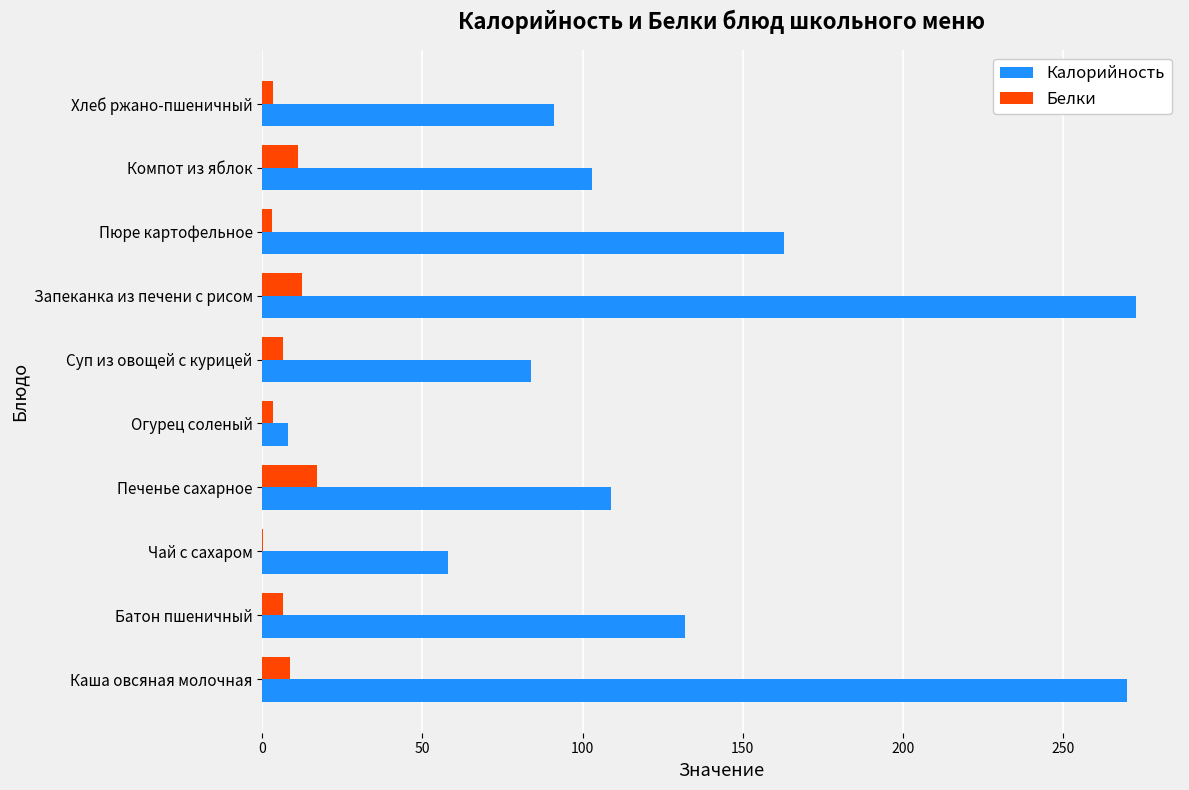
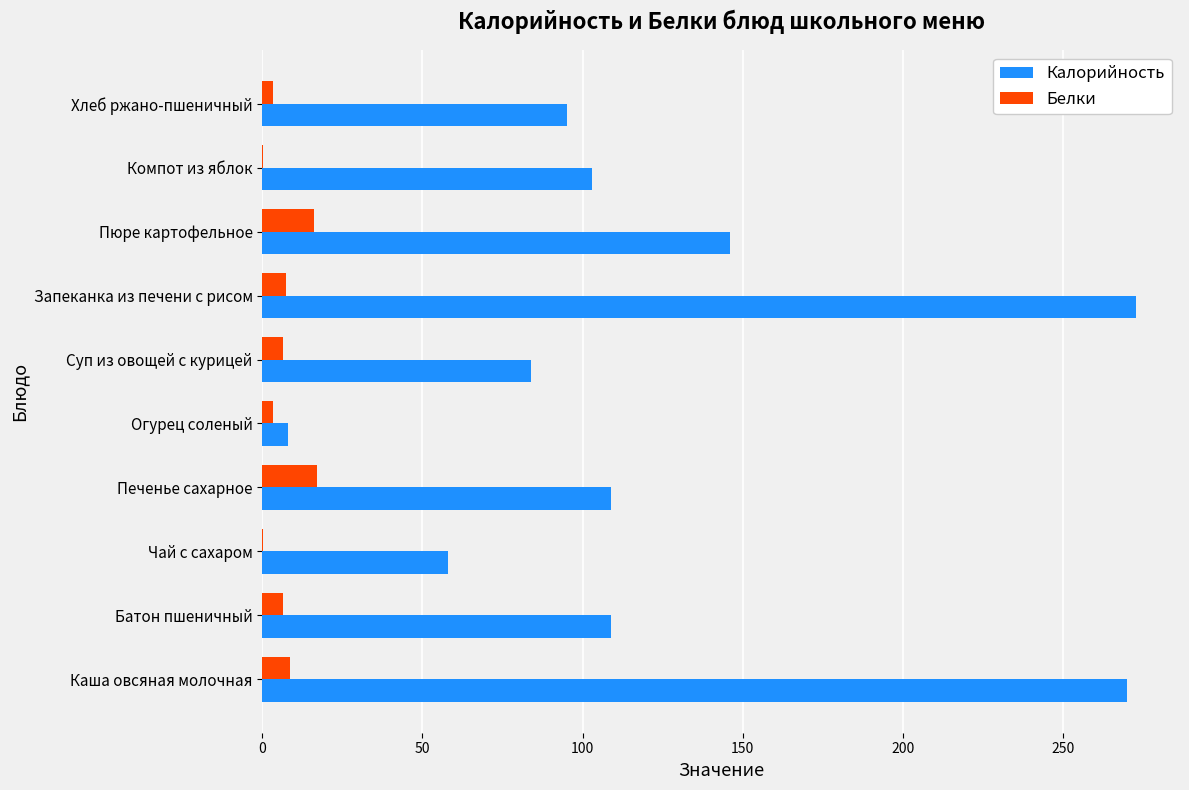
  {
    "Калорийность": {
-     "Хлеб ржано-пшеничный": 91,
+     "Хлеб ржано-пшеничный": 95,
      "Компот из яблок": 103,
-     "Пюре картофельное": 163,
+     "Пюре картофельное": 146,
      "Запеканка из печени с рисом": 273,
      "Суп из овощей с курицей": 84,
      "Огурец соленый": 8,
      "Печенье сахарное": 109,
      "Чай с сахаром": 58,
-     "Батон пшеничный": 132,
+     "Батон пшеничный": 109,
      "Каша овсяная молочная": 270
    },
    "Белки": {
      "Хлеб ржано-пшеничный": 3,
-     "Компот из яблок": 11,
-     "Пюре картофельное": 3,
-     "Запеканка из печени с рисом": 13,
+     "Компот из яблок": 0,
+     "Пюре картофельное": 16,
+     "Запеканка из печени с рисом": 7,
      "Суп из овощей с курицей": 7,
      "Огурец соленый": 3,
      "Печенье сахарное": 17,
      "Батон пшеничный": 6,
      "Каша овсяная молочная": 9
    }
  }
